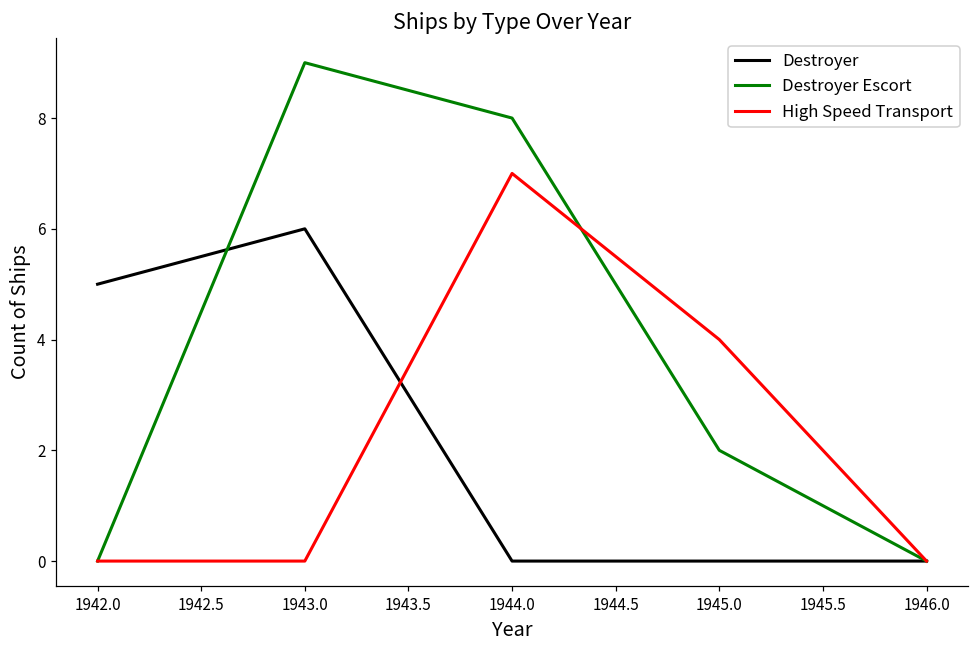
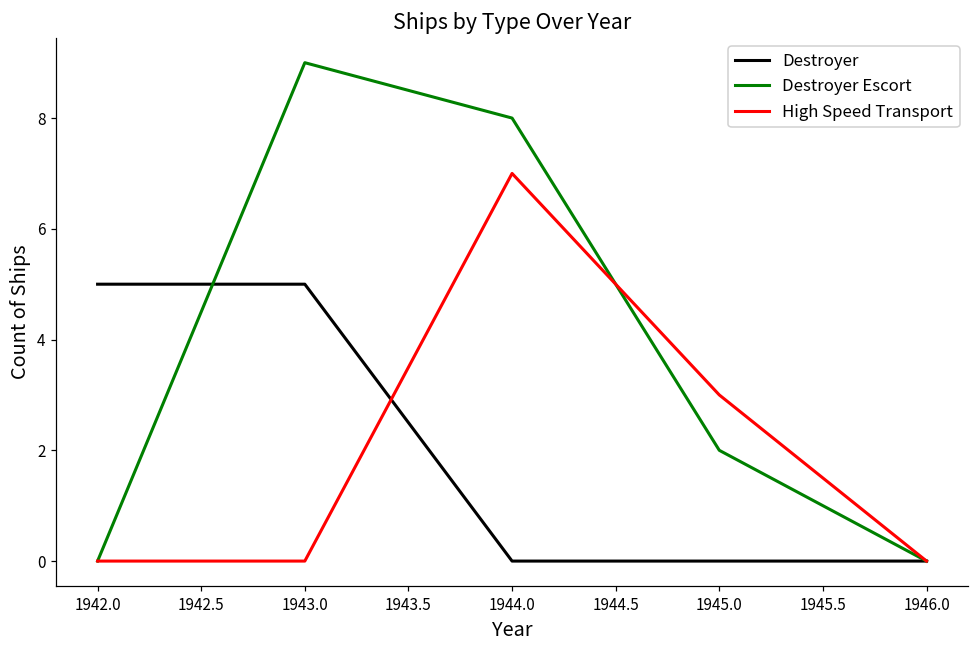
  {
    "Destroyer": {
      "1942.0": 5,
-     "1943.0": 6,
+     "1943.0": 5,
      "1944.0": 0,
      "1945.0": 0
    },
    "Destroyer Escort": {
      "1943.0": 9,
      "1944.0": 8,
      "1945.0": 2
    },
    "High Speed Transport": {
      "1943.0": 0,
      "1944.0": 7,
-     "1945.0": 4
+     "1945.0": 3
    }
  }
